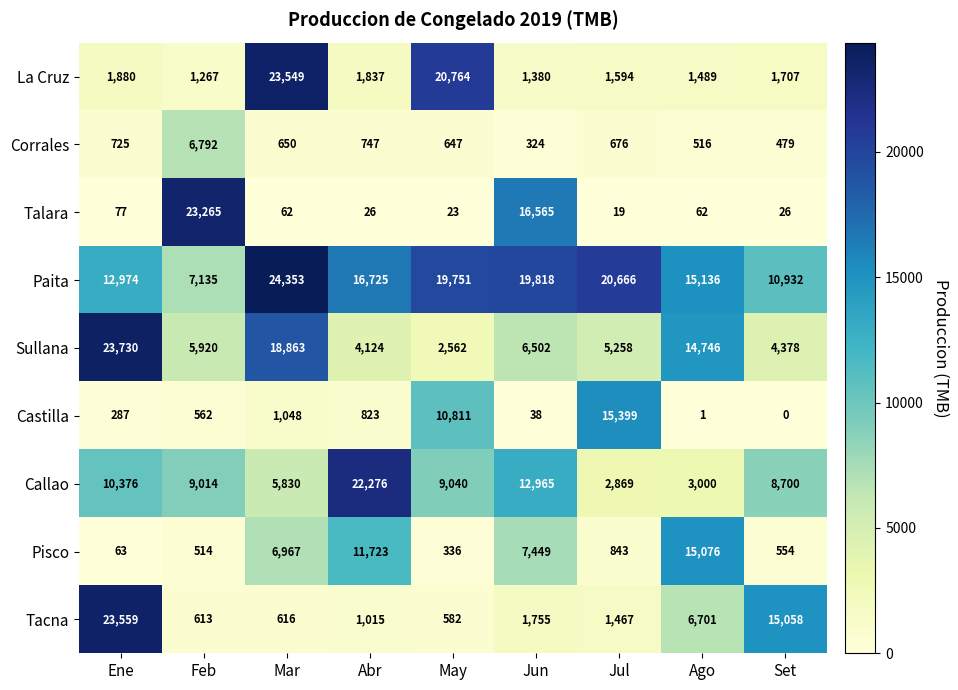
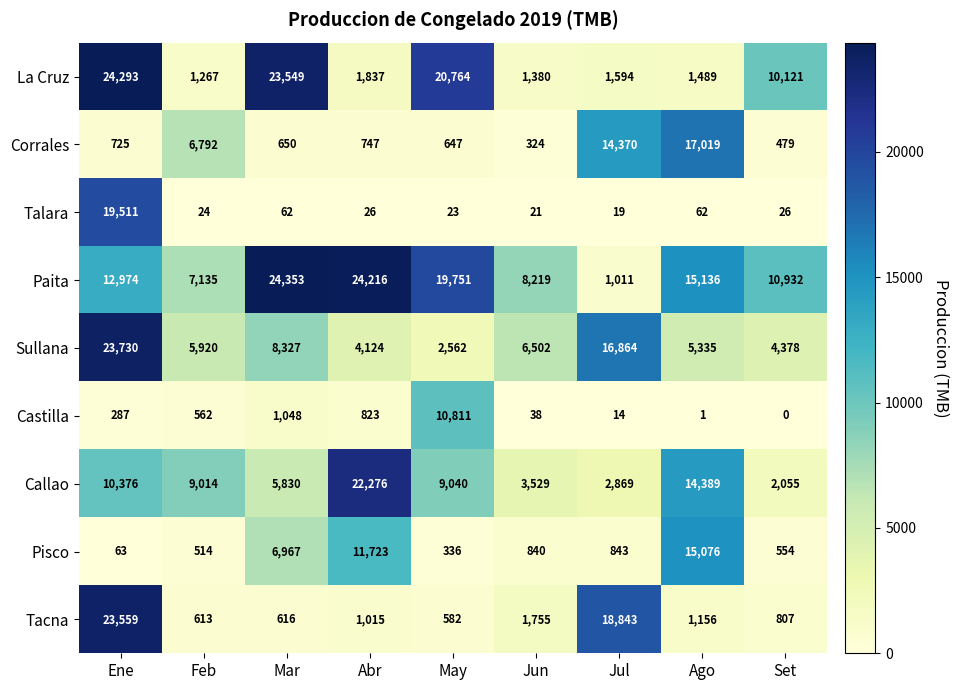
  {
    "La Cruz": {
-     "Ene": "1,880",
+     "Ene": "24,293",
      "Feb": "1,267",
      "Mar": "23,549",
      "Abr": "1,837",
      "May": "20,764",
      "Jun": "1,380",
      "Jul": "1,594",
      "Ago": "1,489",
-     "Set": "1,707"
+     "Set": "10,121"
    },
    "Corrales": {
      "Ene": "725",
      "Feb": "6,792",
      "Mar": "650",
      "Abr": "747",
      "May": "647",
      "Jun": "324",
-     "Jul": "676",
-     "Ago": "516",
+     "Jul": "14,370",
+     "Ago": "17,019",
      "Set": "479"
    },
    "Talara": {
-     "Ene": "77",
-     "Feb": "23,265",
+     "Ene": "19,511",
+     "Feb": "24",
      "Mar": "62",
      "Abr": "26",
      "May": "23",
-     "Jun": "16,565",
+     "Jun": "21",
      "Jul": "19",
      "Ago": "62",
      "Set": "26"
    },
    "Paita": {
      "Ene": "12,974",
      "Feb": "7,135",
      "Mar": "24,353",
-     "Abr": "16,725",
+     "Abr": "24,216",
      "May": "19,751",
-     "Jun": "19,818",
-     "Jul": "20,666",
+     "Jun": "8,219",
+     "Jul": "1,011",
      "Ago": "15,136",
      "Set": "10,932"
    },
    "Sullana": {
      "Ene": "23,730",
      "Feb": "5,920",
-     "Mar": "18,863",
+     "Mar": "8,327",
      "Abr": "4,124",
      "May": "2,562",
      "Jun": "6,502",
-     "Jul": "5,258",
-     "Ago": "14,746",
+     "Jul": "16,864",
+     "Ago": "5,335",
      "Set": "4,378"
    },
    "Castilla": {
      "Ene": "287",
      "Feb": "562",
      "Mar": "1,048",
      "Abr": "823",
      "May": "10,811",
      "Jun": "38",
-     "Jul": "15,399",
+     "Jul": "14",
      "Ago": "1",
      "Set": "0"
    },
    "Callao": {
      "Ene": "10,376",
      "Feb": "9,014",
      "Mar": "5,830",
      "Abr": "22,276",
      "May": "9,040",
-     "Jun": "12,965",
+     "Jun": "3,529",
      "Jul": "2,869",
-     "Ago": "3,000",
-     "Set": "8,700"
+     "Ago": "14,389",
+     "Set": "2,055"
    },
    "Pisco": {
      "Ene": "63",
      "Feb": "514",
      "Mar": "6,967",
      "Abr": "11,723",
      "May": "336",
-     "Jun": "7,449",
+     "Jun": "840",
      "Jul": "843",
      "Ago": "15,076",
      "Set": "554"
    },
    "Tacna": {
      "Ene": "23,559",
      "Feb": "613",
      "Mar": "616",
      "Abr": "1,015",
      "May": "582",
      "Jun": "1,755",
-     "Jul": "1,467",
-     "Ago": "6,701",
-     "Set": "15,058"
+     "Jul": "18,843",
+     "Ago": "1,156",
+     "Set": "807"
    }
  }
